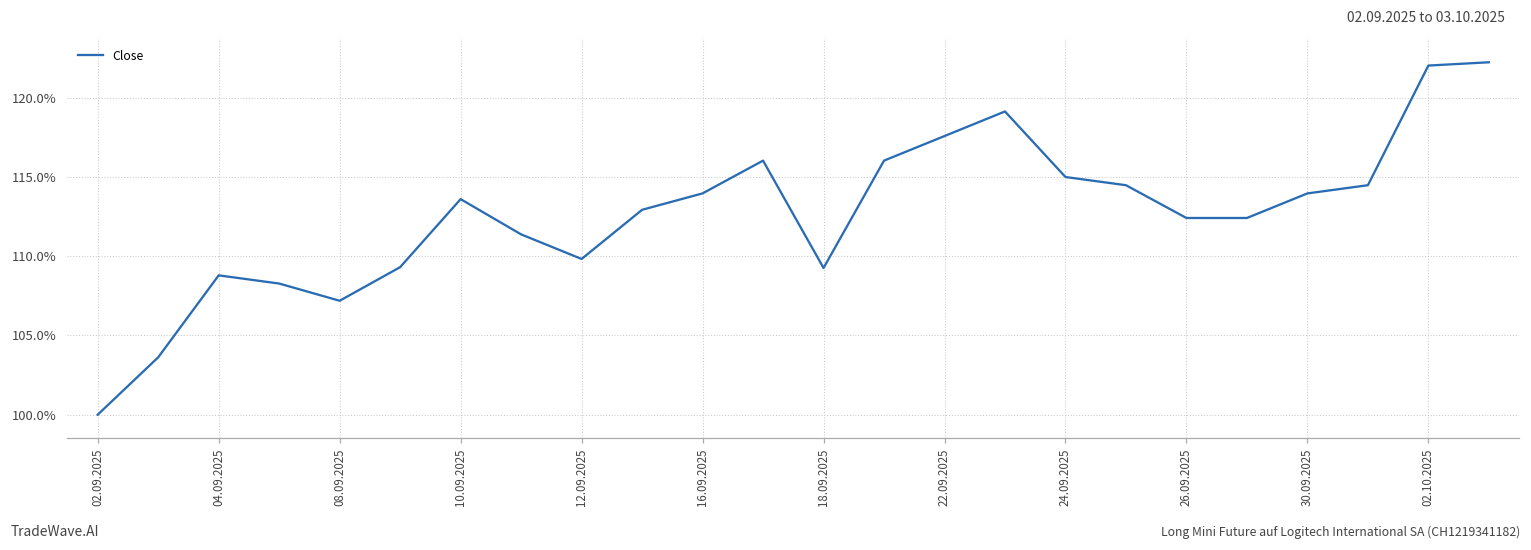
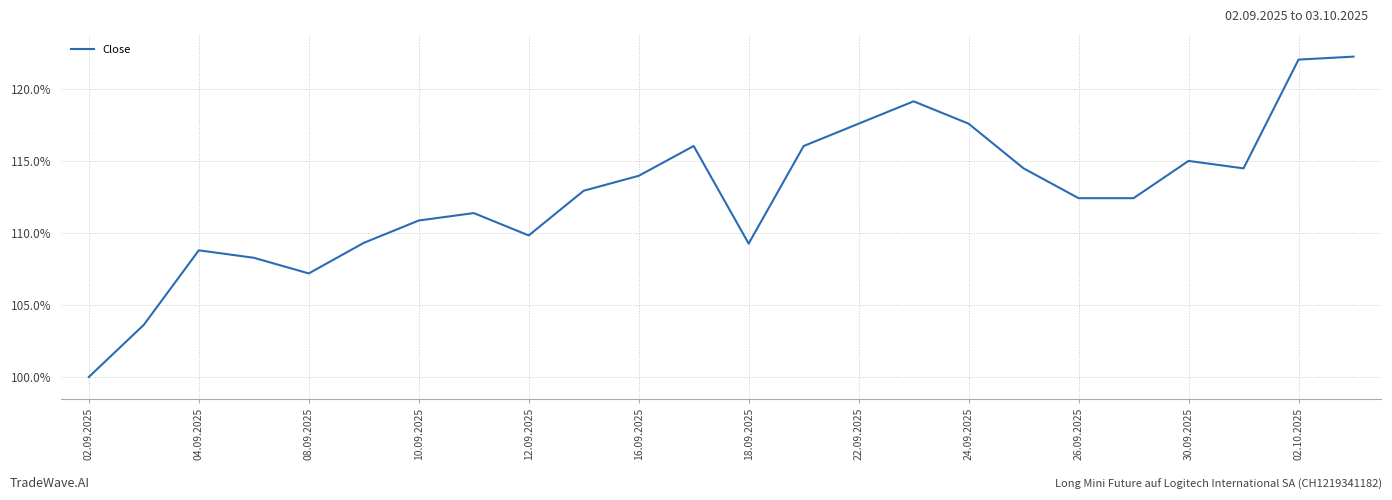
  {
    "02.09.2025": "100.0%",
    "04.09.2025": "108.8%",
    "08.09.2025": "107.2%",
-   "10.09.2025": "113.6%",
+   "10.09.2025": "110.9%",
    "12.09.2025": "109.8%",
    "16.09.2025": "114.0%",
    "18.09.2025": "109.3%",
    "22.09.2025": "117.6%",
-   "24.09.2025": "115.0%",
+   "24.09.2025": "117.6%",
    "26.09.2025": "112.4%",
-   "30.09.2025": "114.0%",
+   "30.09.2025": "115.0%",
    "02.10.2025": "122.0%"
  }
